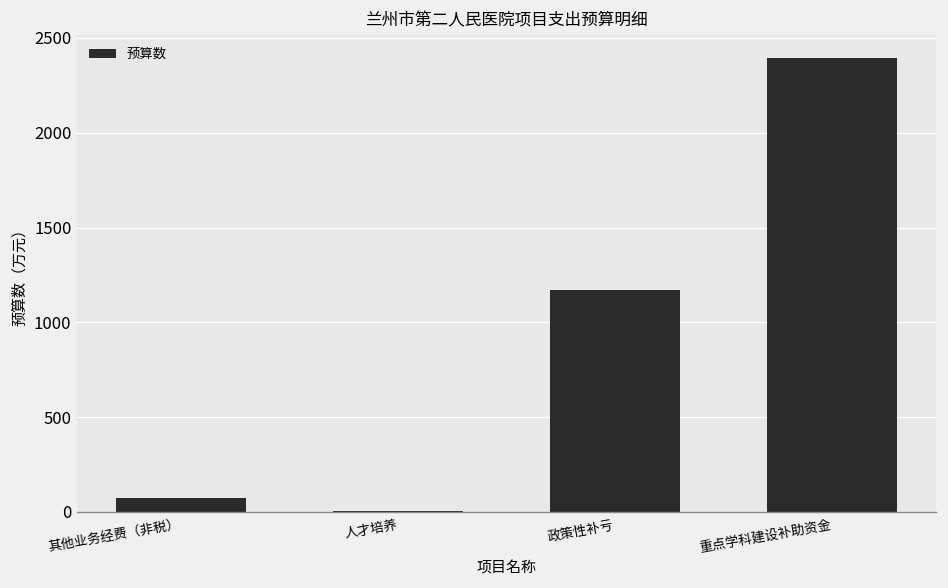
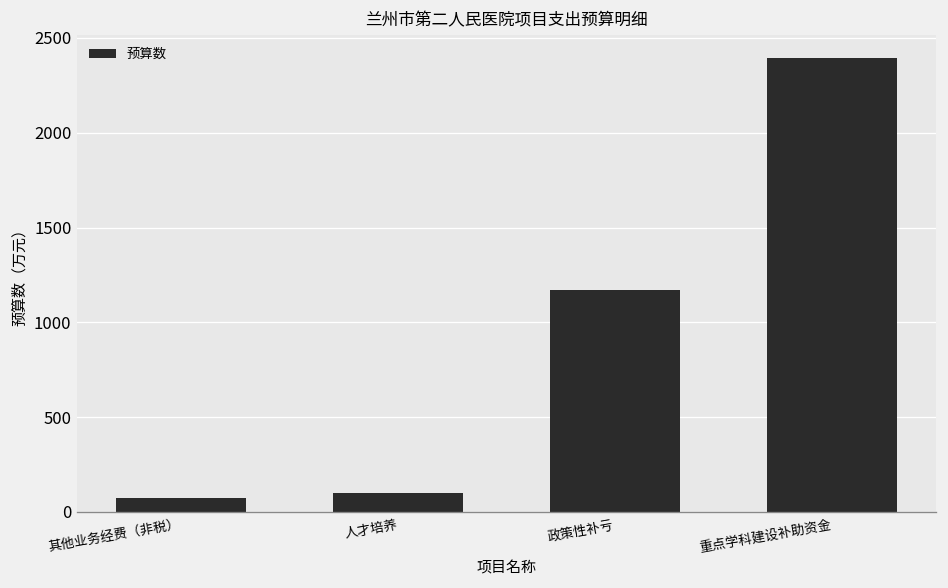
  {
    "其他业务经费（非税）": 70,
-   "人才培养": 10,
+   "人才培养": 100,
    "政策性补亏": 1170,
    "重点学科建设补助资金": 2400
  }
